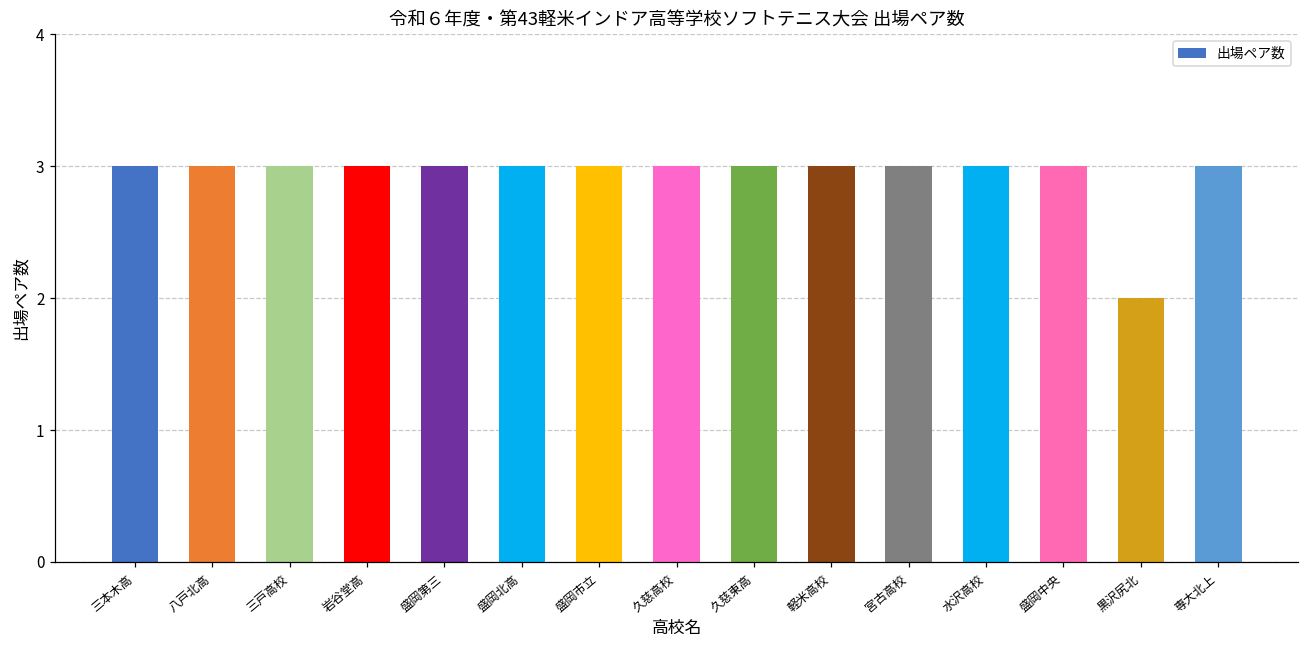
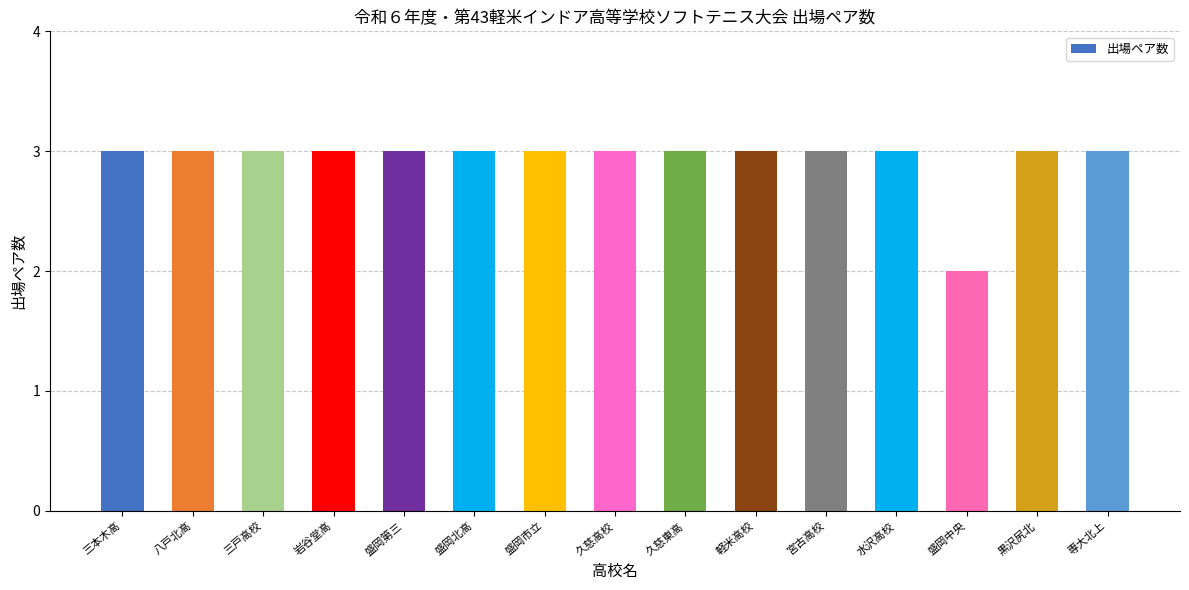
  {
    "三本木高": 3,
    "八戸北高": 3,
    "三戸高校": 3,
    "岩谷堂高": 3,
    "盛岡第三": 3,
    "盛岡北高": 3,
    "盛岡市立": 3,
    "久慈高校": 3,
    "久慈東高": 3,
    "軽米高校": 3,
    "宮古高校": 3,
    "水沢高校": 3,
-   "盛岡中央": 3,
-   "黒沢尻北": 2,
+   "盛岡中央": 2,
+   "黒沢尻北": 3,
    "専大北上": 3
  }
